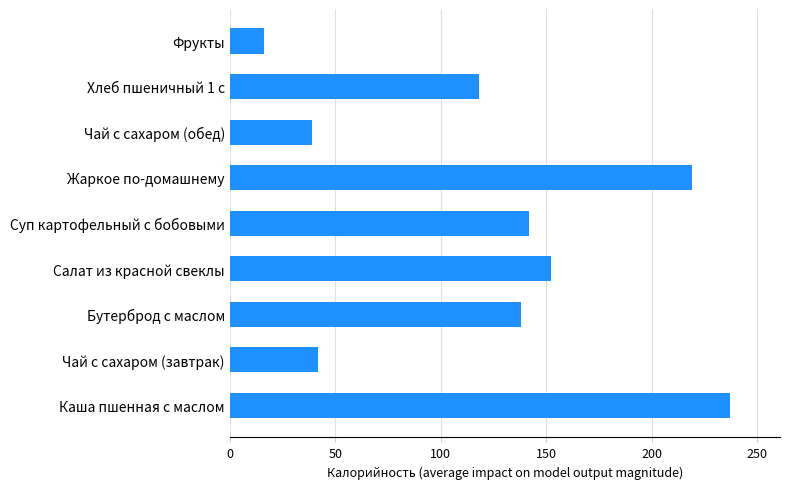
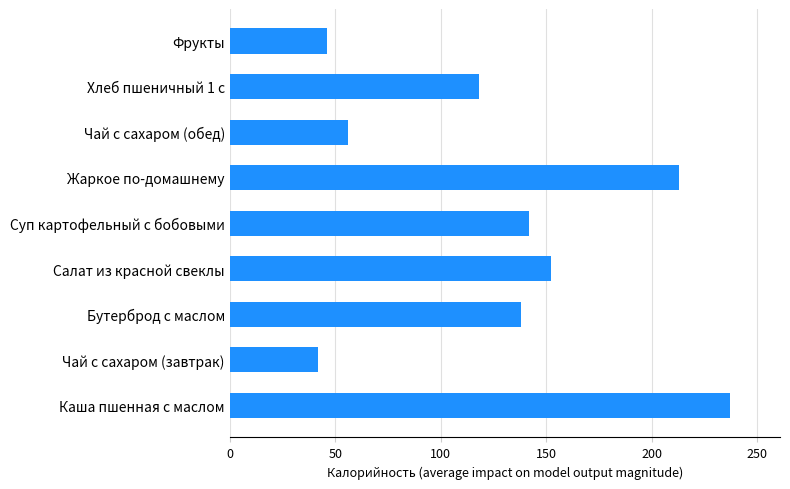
  {
-   "Фрукты": 16,
+   "Фрукты": 46,
    "Хлеб пшеничный 1 с": 118,
-   "Чай с сахаром (обед)": 39,
-   "Жаркое по-домашнему": 219,
+   "Чай с сахаром (обед)": 56,
+   "Жаркое по-домашнему": 213,
    "Суп картофельный с бобовыми": 142,
    "Салат из красной свеклы": 152,
    "Бутерброд с маслом": 138,
    "Чай с сахаром (завтрак)": 42,
    "Каша пшенная с маслом": 237
  }
